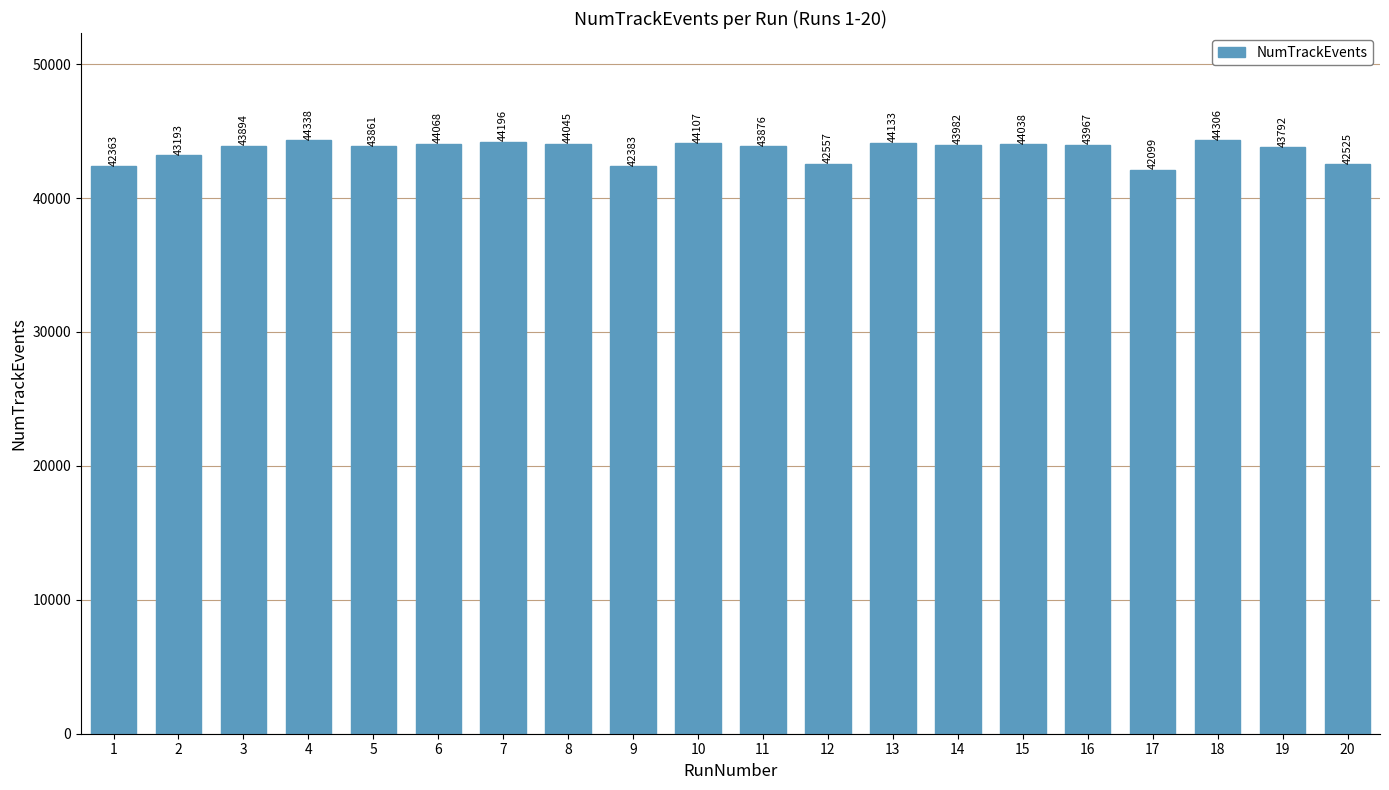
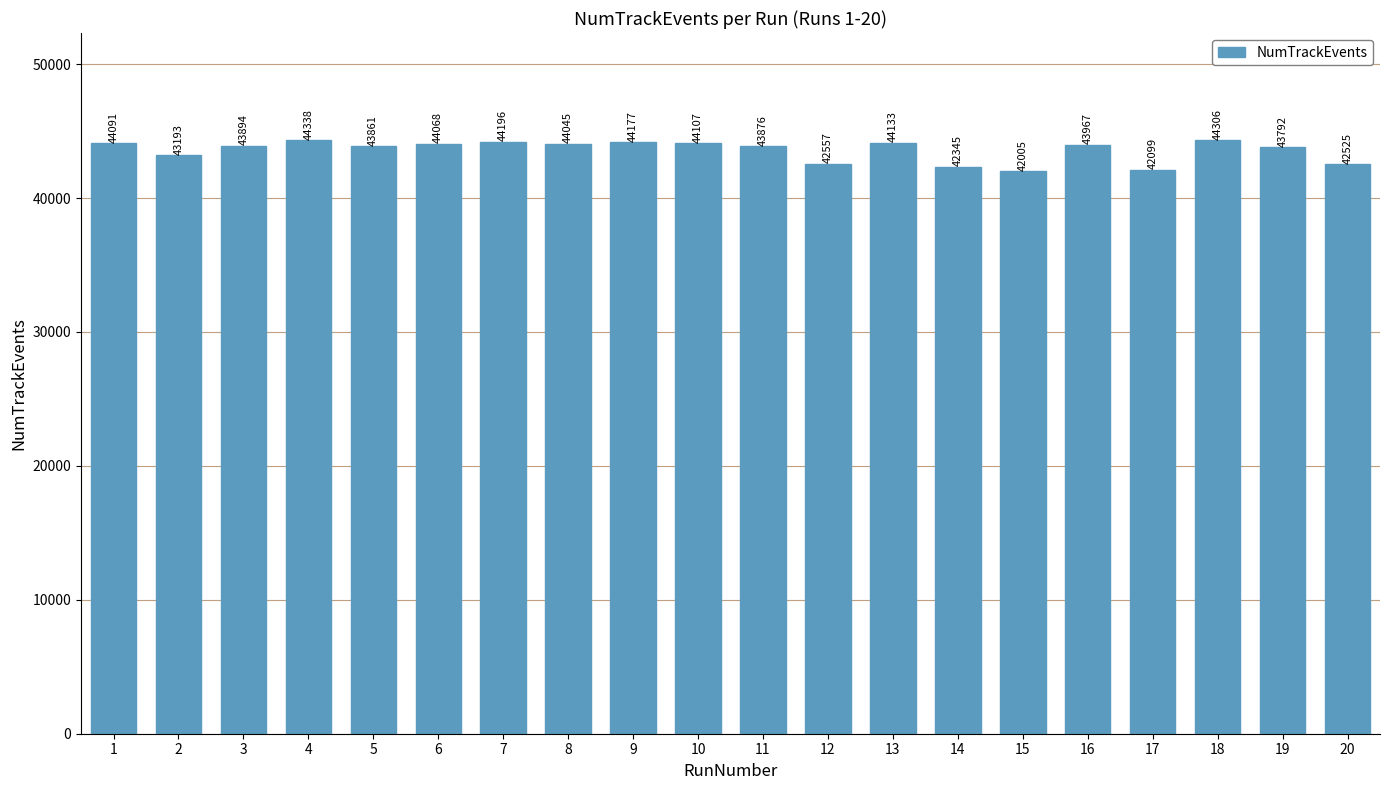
  {
-   "1": 42363,
+   "1": 44091,
    "2": 43193,
    "3": 43894,
    "4": 44338,
    "5": 43861,
    "6": 44068,
    "7": 44196,
    "8": 44045,
-   "9": 42383,
+   "9": 44177,
    "10": 44107,
    "11": 43876,
    "12": 42557,
    "13": 44133,
-   "14": 43982,
-   "15": 44038,
+   "14": 42345,
+   "15": 42005,
    "16": 43967,
    "17": 42099,
    "18": 44306,
    "19": 43792,
    "20": 42525
  }
